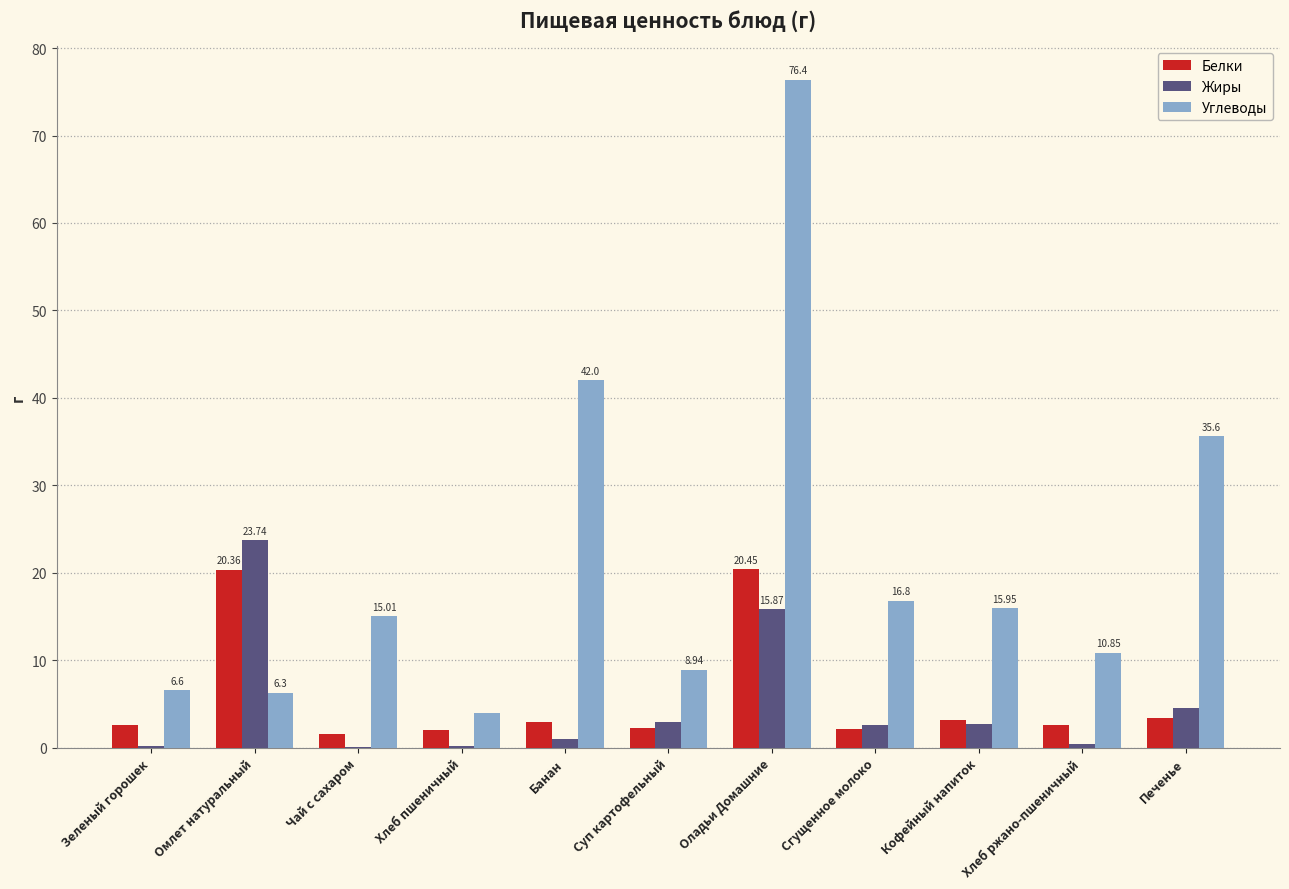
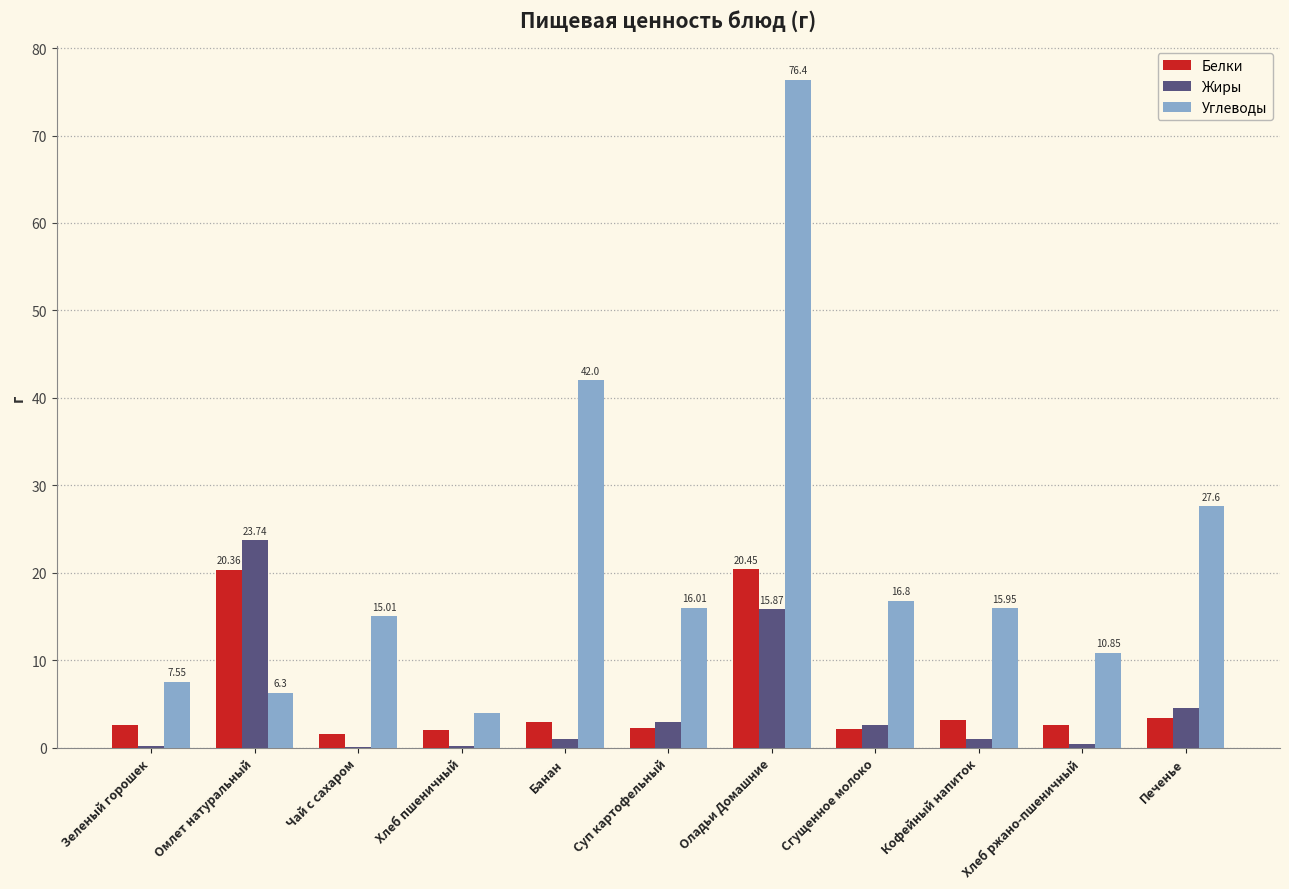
  {
    "Белки": {
      "Омлет натуральный": 20.36,
      "Оладьи Домашние": 20.45
    },
    "Жиры": {
      "Банан": 1,
      "Суп картофельный": 3,
      "Сгущенное молоко": 3,
-     "Кофейный напиток": 3,
+     "Кофейный напиток": 1,
      "Хлеб ржано-пшеничный": 0,
      "Печенье": 5
    },
    "Углеводы": {
-     "Зеленый горошек": 6.6,
+     "Зеленый горошек": 7.55,
      "Омлет натуральный": 6.3,
      "Чай с сахаром": 15.01,
      "Банан": 42.0,
-     "Суп картофельный": 8.94,
+     "Суп картофельный": 16.01,
      "Оладьи Домашние": 76.4,
      "Сгущенное молоко": 16.8,
      "Кофейный напиток": 15.95,
      "Хлеб ржано-пшеничный": 10.85,
-     "Печенье": 35.6
+     "Печенье": 27.6
    }
  }
